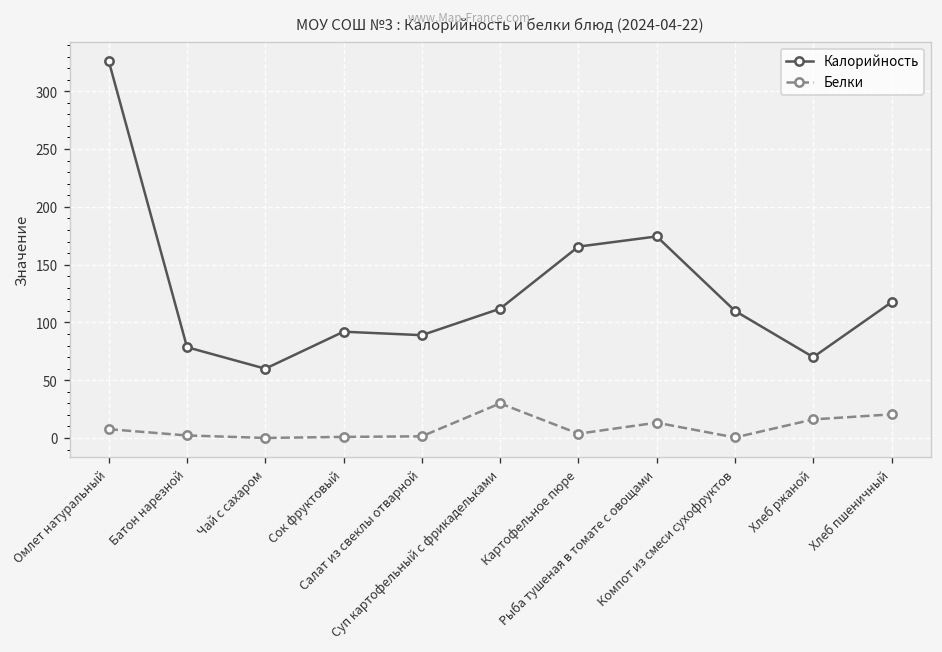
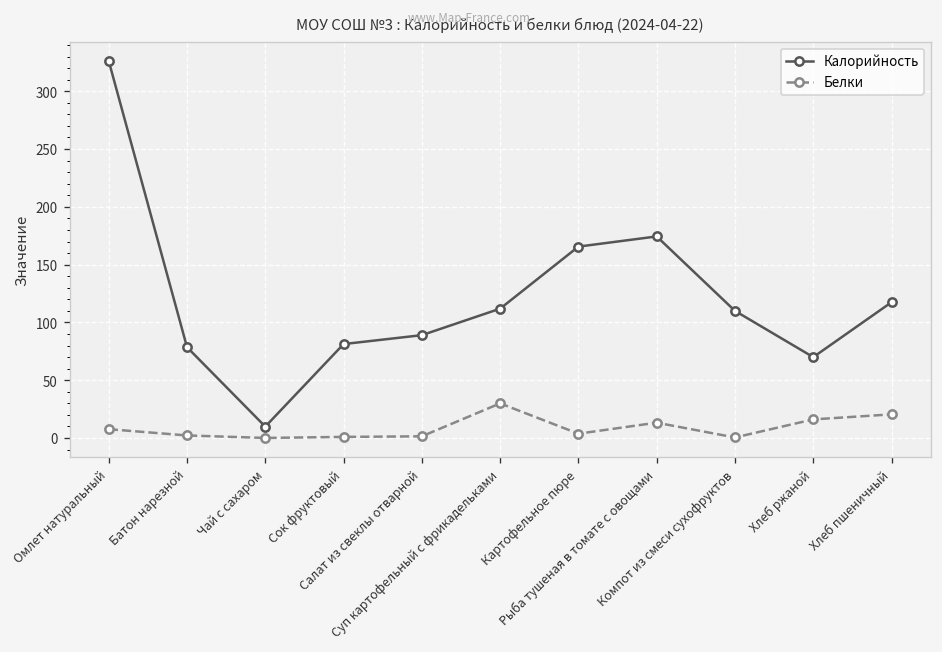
  {
    "Калорийность": {
      "Омлет натуральный": 330,
      "Батон нарезной": 80,
-     "Чай с сахаром": 60,
-     "Сок фруктовый": 90,
+     "Чай с сахаром": 10,
+     "Сок фруктовый": 80,
      "Салат из свеклы отварной": 90,
      "Суп картофельный с фрикадельками": 110,
      "Картофельное пюре": 170,
      "Рыба тушеная в томате с овощами": 170,
      "Компот из смеси сухофруктов": 110,
      "Хлеб ржаной": 70,
      "Хлеб пшеничный": 120
    },
    "Белки": {
      "Омлет натуральный": 10,
      "Батон нарезной": 0,
      "Чай с сахаром": 0,
      "Сок фруктовый": 0,
      "Салат из свеклы отварной": 0,
      "Суп картофельный с фрикадельками": 30,
      "Картофельное пюре": 0,
      "Рыба тушеная в томате с овощами": 10,
      "Компот из смеси сухофруктов": 0,
      "Хлеб ржаной": 20,
      "Хлеб пшеничный": 20
    }
  }
